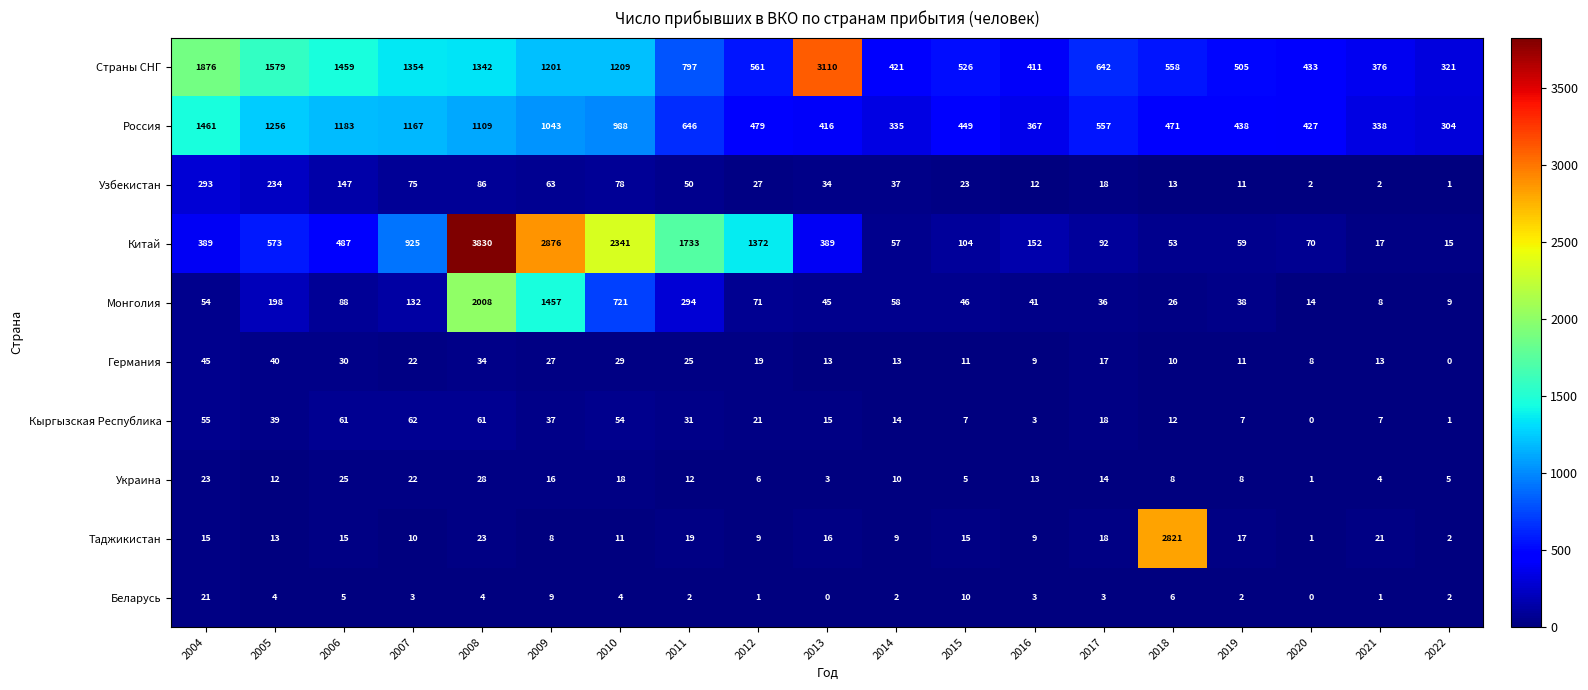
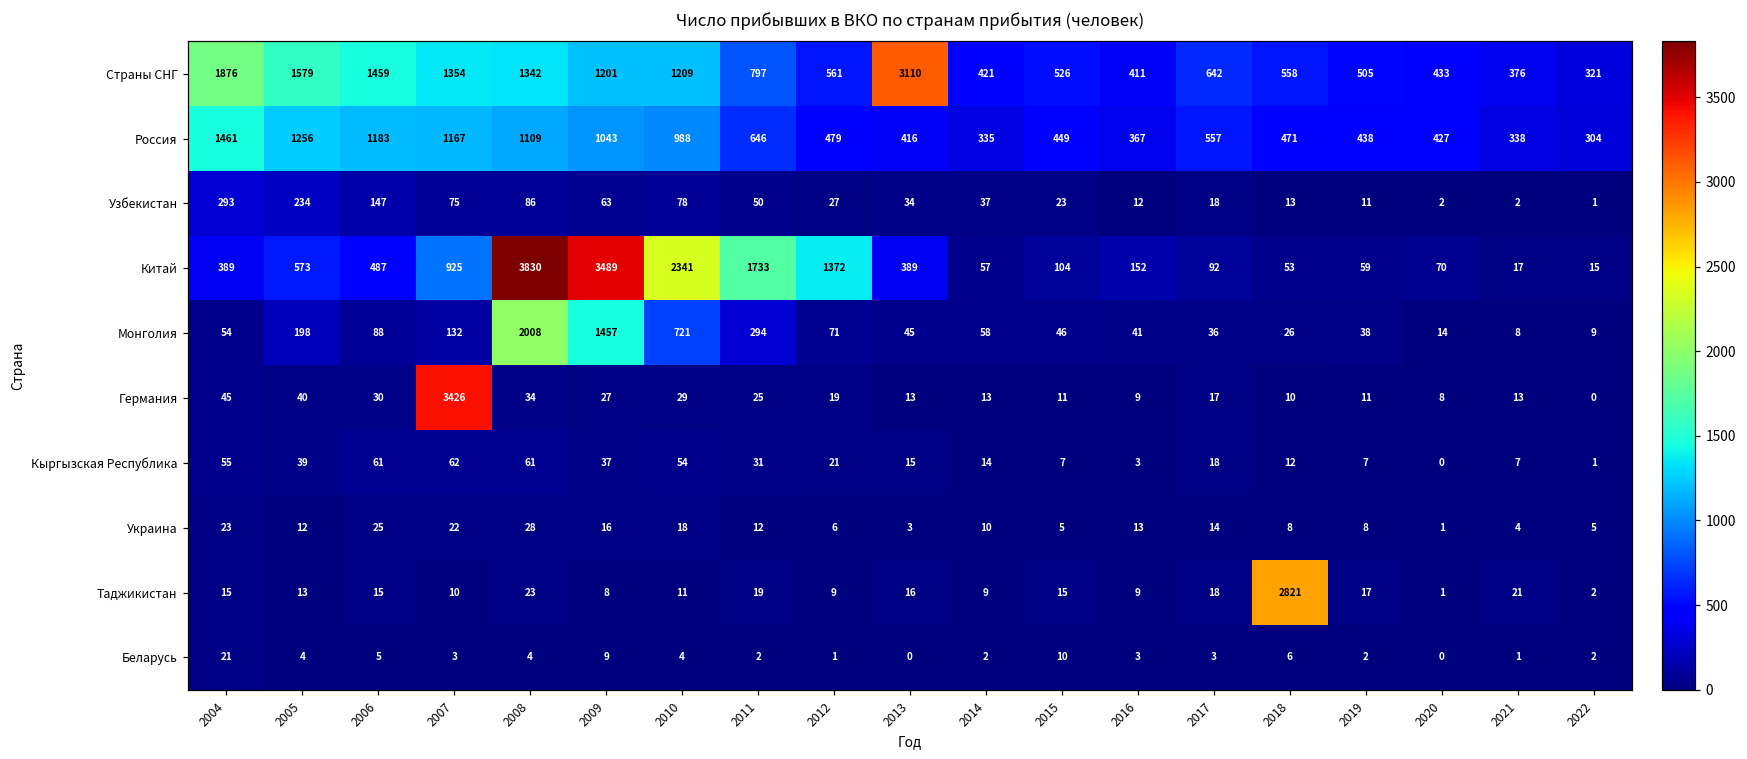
  {
    "Страны СНГ": {
      "2004": 1876,
      "2005": 1579,
      "2006": 1459,
      "2007": 1354,
      "2008": 1342,
      "2009": 1201,
      "2010": 1209,
      "2011": 797,
      "2012": 561,
      "2013": 3110,
      "2014": 421,
      "2015": 526,
      "2016": 411,
      "2017": 642,
      "2018": 558,
      "2019": 505,
      "2020": 433,
      "2021": 376,
      "2022": 321
    },
    "Россия": {
      "2004": 1461,
      "2005": 1256,
      "2006": 1183,
      "2007": 1167,
      "2008": 1109,
      "2009": 1043,
      "2010": 988,
      "2011": 646,
      "2012": 479,
      "2013": 416,
      "2014": 335,
      "2015": 449,
      "2016": 367,
      "2017": 557,
      "2018": 471,
      "2019": 438,
      "2020": 427,
      "2021": 338,
      "2022": 304
    },
    "Узбекистан": {
      "2004": 293,
      "2005": 234,
      "2006": 147,
      "2007": 75,
      "2008": 86,
      "2009": 63,
      "2010": 78,
      "2011": 50,
      "2012": 27,
      "2013": 34,
      "2014": 37,
      "2015": 23,
      "2016": 12,
      "2017": 18,
      "2018": 13,
      "2019": 11,
      "2020": 2,
      "2021": 2,
      "2022": 1
    },
    "Китай": {
      "2004": 389,
      "2005": 573,
      "2006": 487,
      "2007": 925,
      "2008": 3830,
-     "2009": 2876,
+     "2009": 3489,
      "2010": 2341,
      "2011": 1733,
      "2012": 1372,
      "2013": 389,
      "2014": 57,
      "2015": 104,
      "2016": 152,
      "2017": 92,
      "2018": 53,
      "2019": 59,
      "2020": 70,
      "2021": 17,
      "2022": 15
    },
    "Монголия": {
      "2004": 54,
      "2005": 198,
      "2006": 88,
      "2007": 132,
      "2008": 2008,
      "2009": 1457,
      "2010": 721,
      "2011": 294,
      "2012": 71,
      "2013": 45,
      "2014": 58,
      "2015": 46,
      "2016": 41,
      "2017": 36,
      "2018": 26,
      "2019": 38,
      "2020": 14,
      "2021": 8,
      "2022": 9
    },
    "Германия": {
      "2004": 45,
      "2005": 40,
      "2006": 30,
-     "2007": 22,
+     "2007": 3426,
      "2008": 34,
      "2009": 27,
      "2010": 29,
      "2011": 25,
      "2012": 19,
      "2013": 13,
      "2014": 13,
      "2015": 11,
      "2016": 9,
      "2017": 17,
      "2018": 10,
      "2019": 11,
      "2020": 8,
      "2021": 13,
      "2022": 0
    },
    "Кыргызская Республика": {
      "2004": 55,
      "2005": 39,
      "2006": 61,
      "2007": 62,
      "2008": 61,
      "2009": 37,
      "2010": 54,
      "2011": 31,
      "2012": 21,
      "2013": 15,
      "2014": 14,
      "2015": 7,
      "2016": 3,
      "2017": 18,
      "2018": 12,
      "2019": 7,
      "2020": 0,
      "2021": 7,
      "2022": 1
    },
    "Украина": {
      "2004": 23,
      "2005": 12,
      "2006": 25,
      "2007": 22,
      "2008": 28,
      "2009": 16,
      "2010": 18,
      "2011": 12,
      "2012": 6,
      "2013": 3,
      "2014": 10,
      "2015": 5,
      "2016": 13,
      "2017": 14,
      "2018": 8,
      "2019": 8,
      "2020": 1,
      "2021": 4,
      "2022": 5
    },
    "Таджикистан": {
      "2004": 15,
      "2005": 13,
      "2006": 15,
      "2007": 10,
      "2008": 23,
      "2009": 8,
      "2010": 11,
      "2011": 19,
      "2012": 9,
      "2013": 16,
      "2014": 9,
      "2015": 15,
      "2016": 9,
      "2017": 18,
      "2018": 2821,
      "2019": 17,
      "2020": 1,
      "2021": 21,
      "2022": 2
    },
    "Беларусь": {
      "2004": 21,
      "2005": 4,
      "2006": 5,
      "2007": 3,
      "2008": 4,
      "2009": 9,
      "2010": 4,
      "2011": 2,
      "2012": 1,
      "2013": 0,
      "2014": 2,
      "2015": 10,
      "2016": 3,
      "2017": 3,
      "2018": 6,
      "2019": 2,
      "2020": 0,
      "2021": 1,
      "2022": 2
    }
  }
